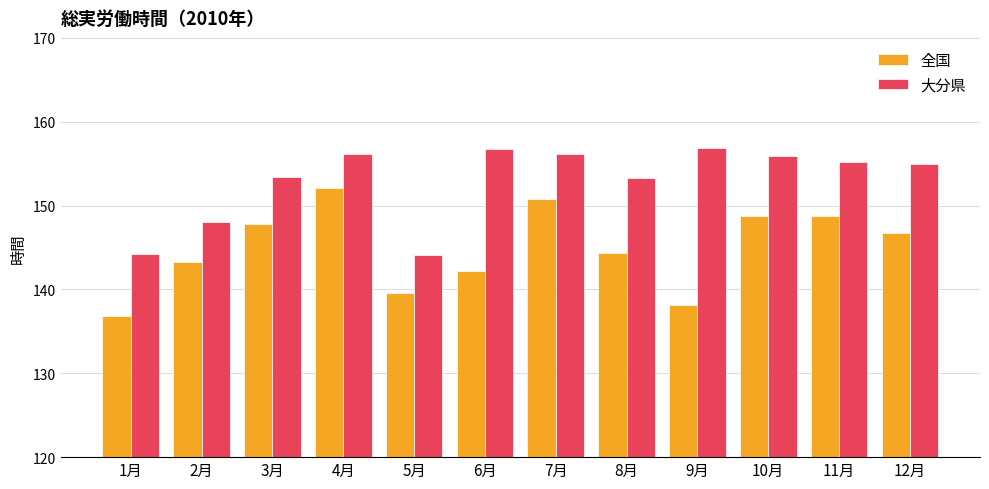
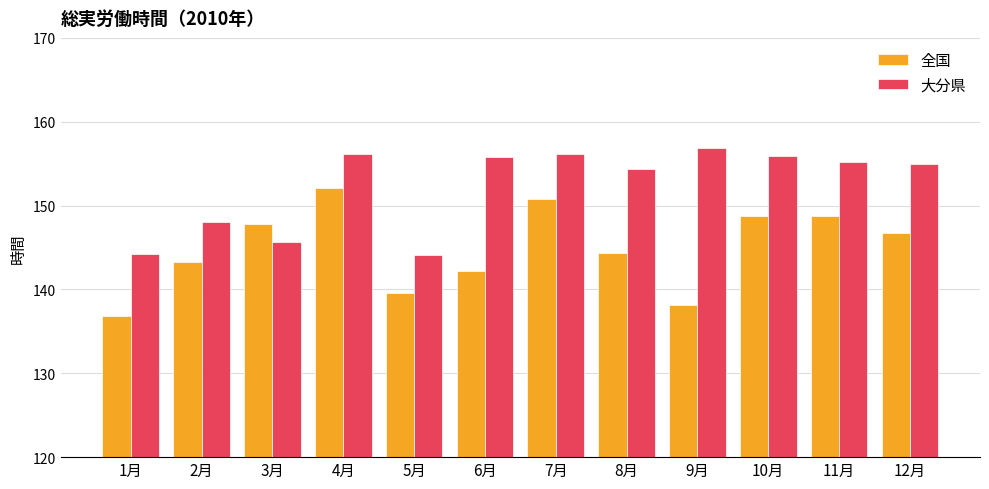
  {
    "全国": {
      "1月": 137,
      "2月": 143,
      "3月": 148,
      "4月": 152,
      "5月": 140,
      "6月": 142,
      "7月": 151,
      "8月": 144,
      "9月": 138,
      "10月": 149,
      "11月": 149,
      "12月": 147
    },
    "大分県": {
      "1月": 144,
      "2月": 148,
-     "3月": 153,
+     "3月": 146,
      "4月": 156,
      "5月": 144,
-     "6月": 157,
+     "6月": 156,
      "7月": 156,
-     "8月": 153,
+     "8月": 154,
      "9月": 157,
      "10月": 156,
      "11月": 155,
      "12月": 155
    }
  }
